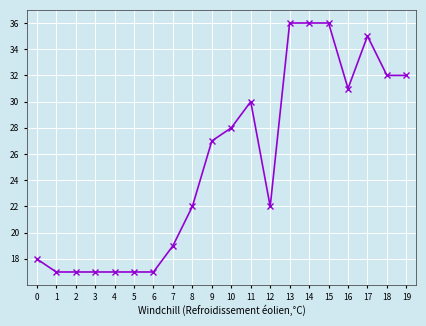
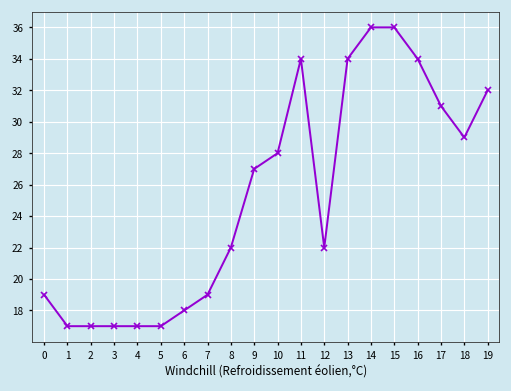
  {
-   "0": 18,
+   "0": 19,
    "1": 17,
    "2": 17,
    "3": 17,
    "4": 17,
    "5": 17,
-   "6": 17,
+   "6": 18,
    "7": 19,
    "8": 22,
    "9": 27,
    "10": 28,
-   "11": 30,
+   "11": 34,
    "12": 22,
-   "13": 36,
+   "13": 34,
    "14": 36,
    "15": 36,
-   "16": 31,
-   "17": 35,
-   "18": 32,
+   "16": 34,
+   "17": 31,
+   "18": 29,
    "19": 32
  }
